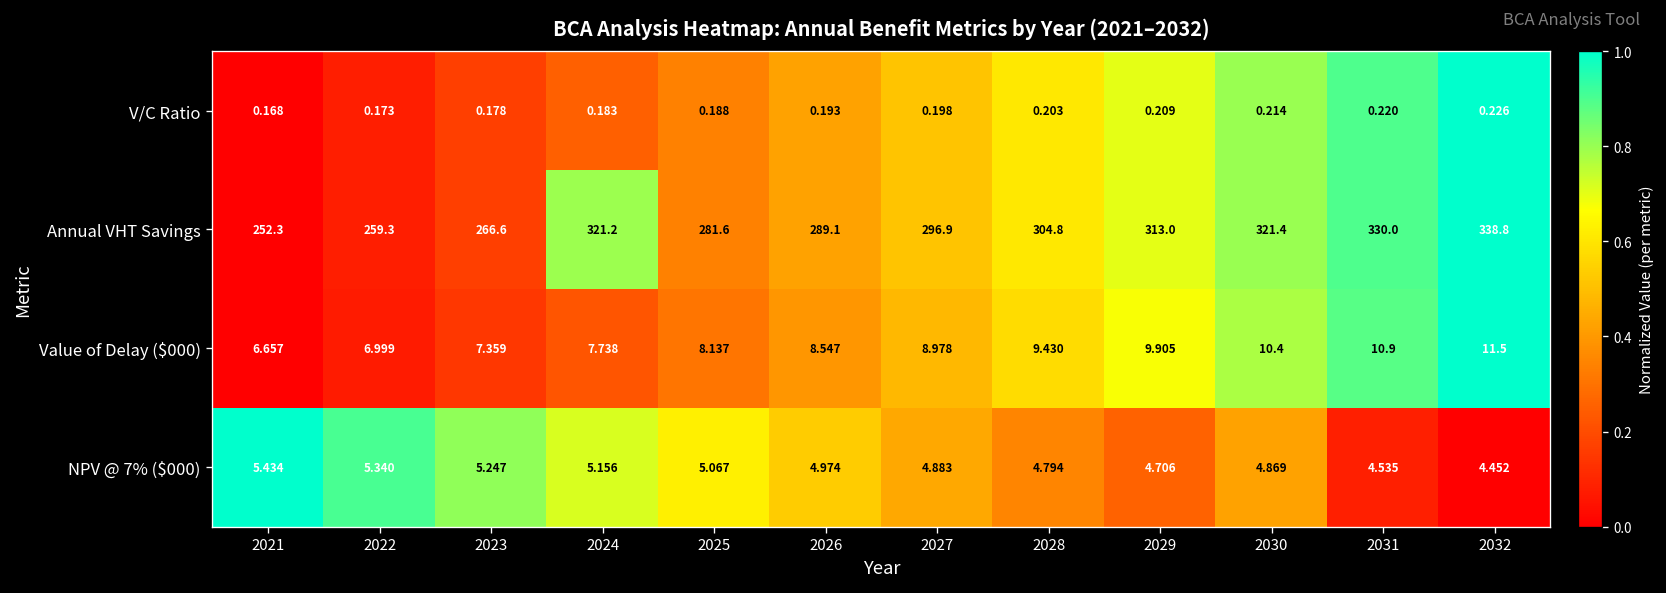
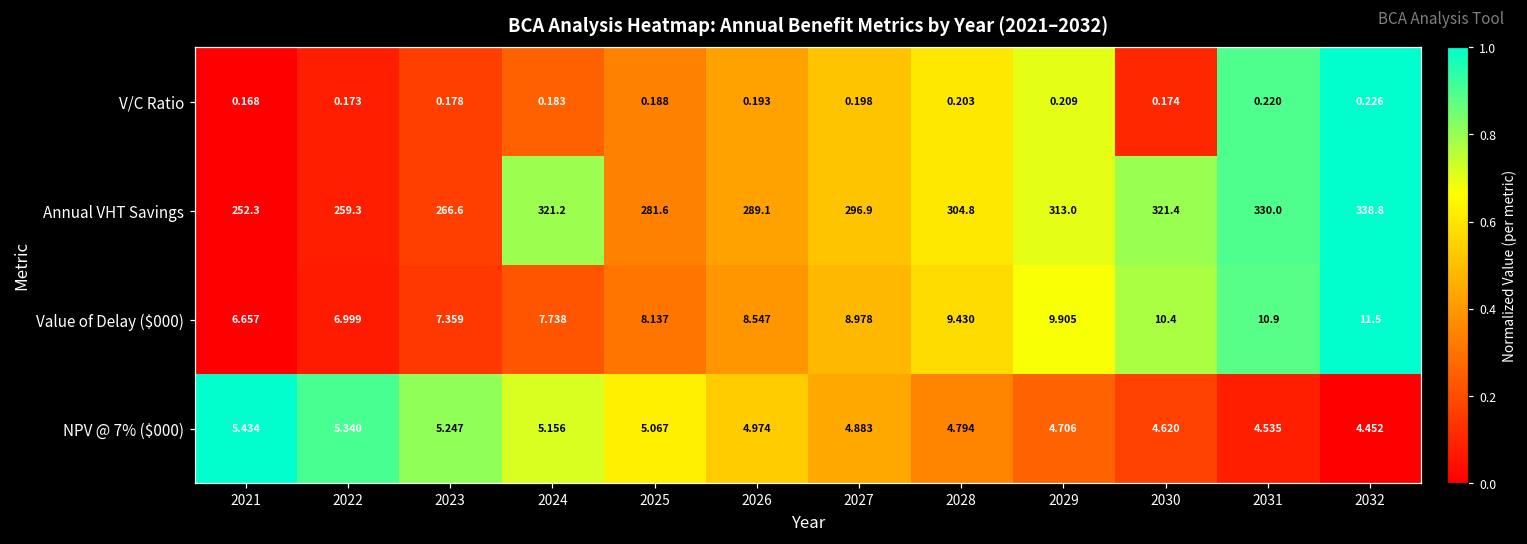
  {
    "V/C Ratio": {
      "2021": 0.168,
      "2022": 0.173,
      "2023": 0.178,
      "2024": 0.183,
      "2025": 0.188,
      "2026": 0.193,
      "2027": 0.198,
      "2028": 0.203,
      "2029": 0.209,
-     "2030": 0.214,
+     "2030": 0.174,
      "2031": 0.220,
      "2032": 0.226
    },
    "Annual VHT Savings": {
      "2021": 252.3,
      "2022": 259.3,
      "2023": 266.6,
      "2024": 321.2,
      "2025": 281.6,
      "2026": 289.1,
      "2027": 296.9,
      "2028": 304.8,
      "2029": 313.0,
      "2030": 321.4,
      "2031": 330.0,
      "2032": 338.8
    },
    "Value of Delay ($000)": {
      "2021": 6.657,
      "2022": 6.999,
      "2023": 7.359,
      "2024": 7.738,
      "2025": 8.137,
      "2026": 8.547,
      "2027": 8.978,
      "2028": 9.430,
      "2029": 9.905,
      "2030": 10.4,
      "2031": 10.9,
      "2032": 11.5
    },
    "NPV @ 7% ($000)": {
      "2021": 5.434,
      "2022": 5.340,
      "2023": 5.247,
      "2024": 5.156,
      "2025": 5.067,
      "2026": 4.974,
      "2027": 4.883,
      "2028": 4.794,
      "2029": 4.706,
-     "2030": 4.869,
+     "2030": 4.620,
      "2031": 4.535,
      "2032": 4.452
    }
  }
